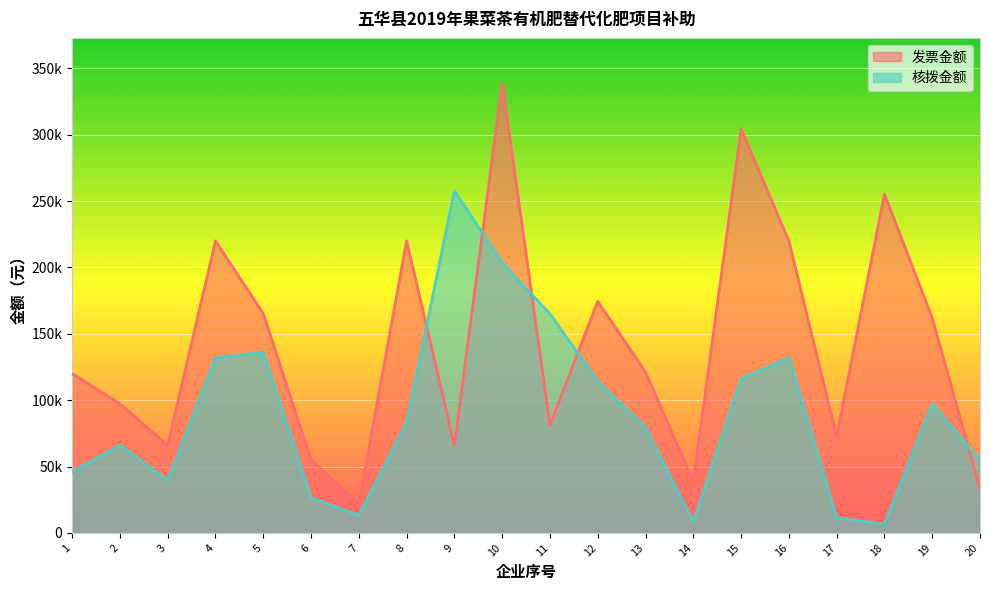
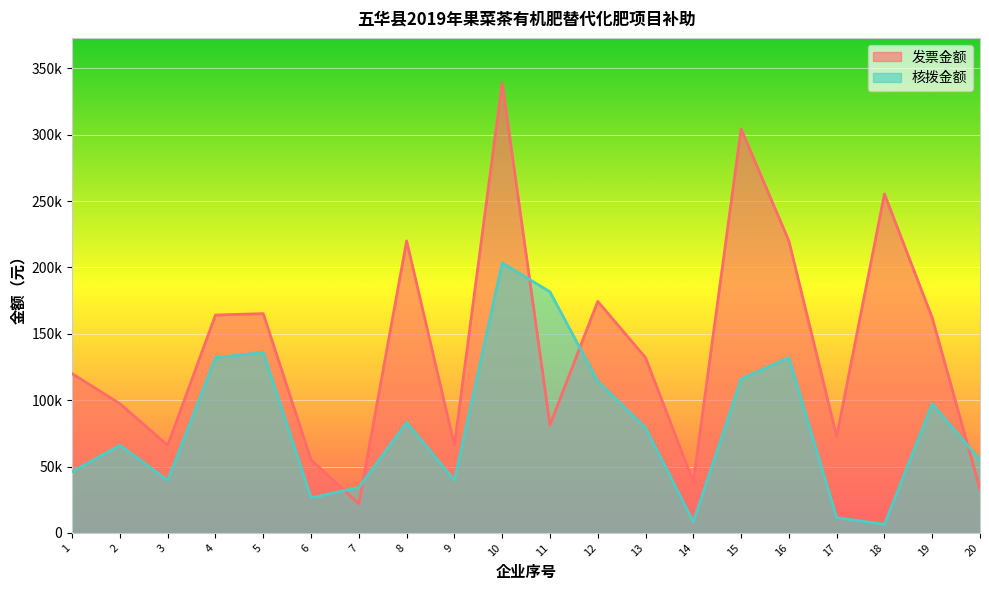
  {
    "发票金额": {
      "1": 120000,
      "2": 97000,
      "3": 66000,
-     "4": 220000,
+     "4": 164000,
      "5": 165000,
      "6": 55000,
      "7": 22000,
      "8": 220000,
      "9": 66000,
      "10": 339000,
      "11": 81000,
      "12": 174000,
-     "13": 121000,
+     "13": 132000,
      "14": 39000,
      "15": 304000,
      "16": 220000,
      "17": 73000,
      "18": 255000,
      "19": 162000,
      "20": 33000
    },
    "核拨金额": {
      "1": 46000,
      "2": 66000,
      "3": 40000,
      "4": 132000,
      "5": 136000,
      "6": 26000,
-     "7": 13000,
+     "7": 34000,
      "8": 83000,
-     "9": 258000,
+     "9": 40000,
      "10": 203000,
-     "11": 165000,
+     "11": 182000,
      "12": 114000,
      "13": 79000,
      "14": 8000,
      "15": 116000,
      "16": 132000,
      "17": 11000,
      "18": 6000,
      "19": 97000,
      "20": 55000
    }
  }
